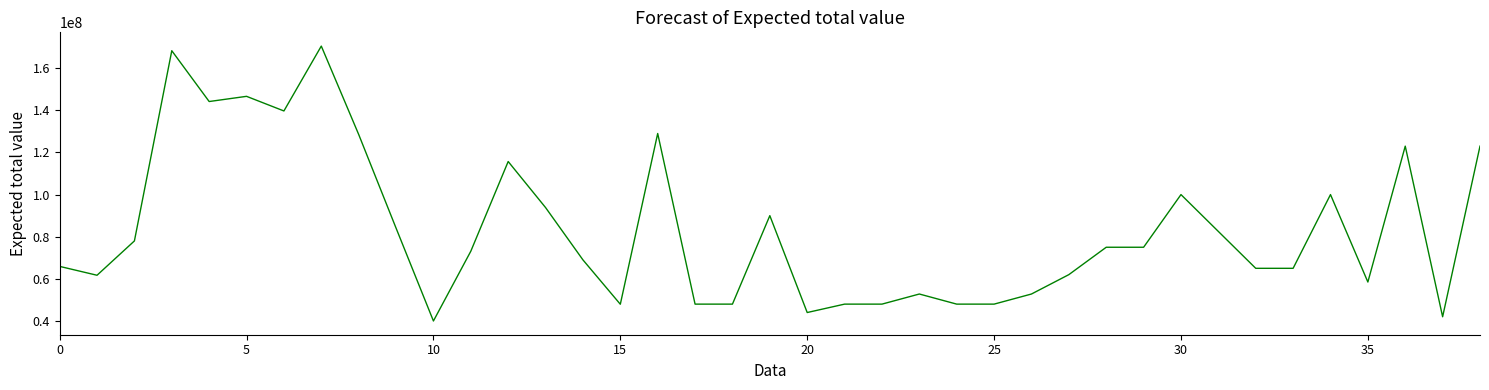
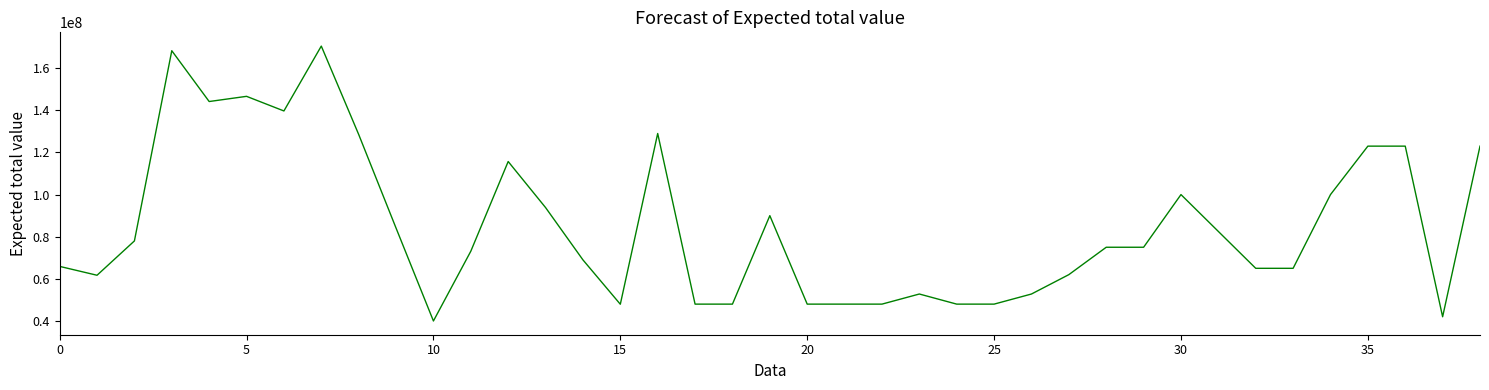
  {
    "0": 66000000,
    "5": 147000000,
    "10": 40000000,
    "15": 48000000,
-   "20": 44000000,
+   "20": 48000000,
    "25": 48000000,
    "30": 100000000,
-   "35": 58000000
+   "35": 123000000
  }
